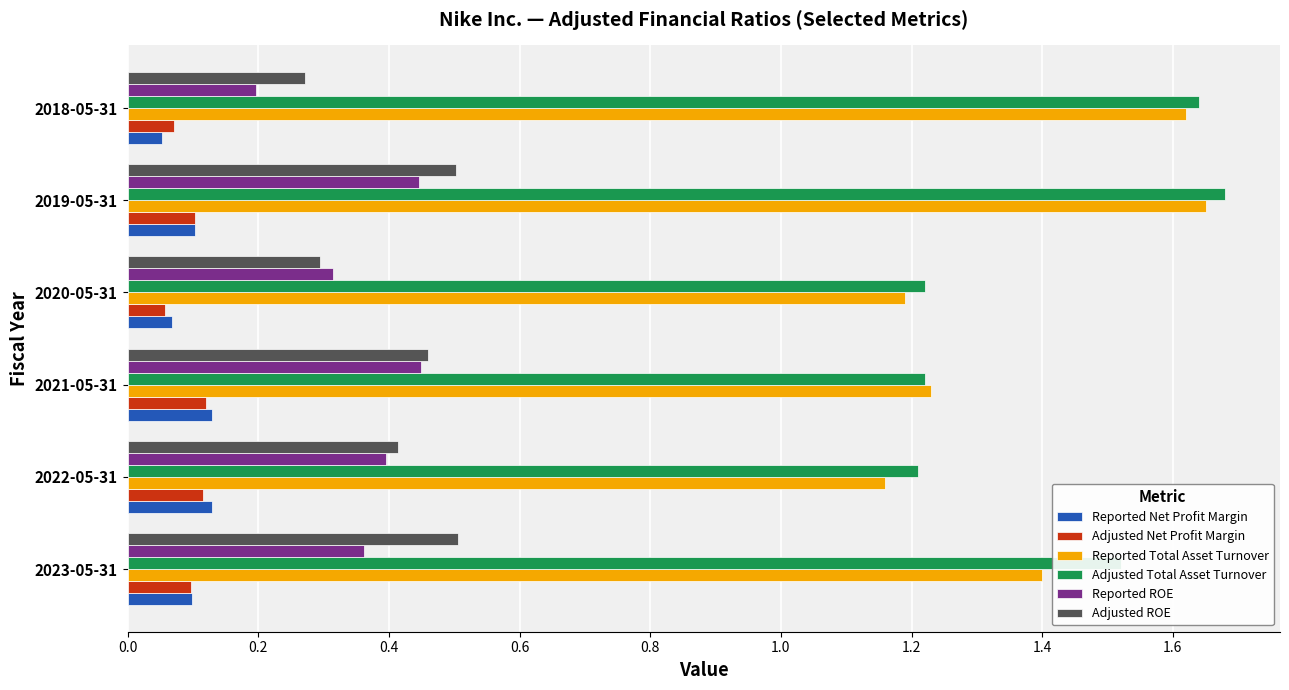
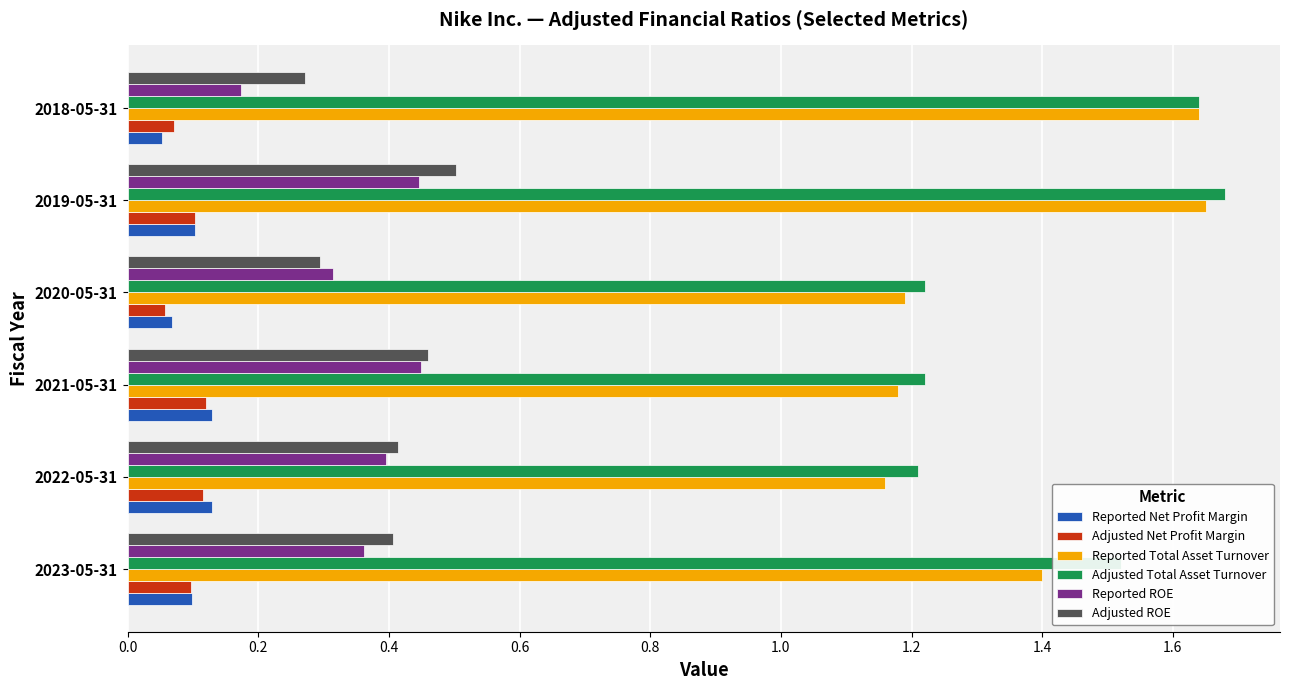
  {
    "Reported Net Profit Margin": {
      "2018-05-31": 0.05,
      "2019-05-31": 0.10,
      "2020-05-31": 0.07,
      "2021-05-31": 0.13,
      "2022-05-31": 0.13,
      "2023-05-31": 0.10
    },
    "Adjusted Net Profit Margin": {
      "2018-05-31": 0.07,
      "2019-05-31": 0.10,
      "2020-05-31": 0.06,
      "2021-05-31": 0.12,
      "2022-05-31": 0.12,
      "2023-05-31": 0.10
    },
    "Reported Total Asset Turnover": {
-     "2018-05-31": 1.62,
+     "2018-05-31": 1.64,
      "2019-05-31": 1.65,
      "2020-05-31": 1.19,
-     "2021-05-31": 1.23,
+     "2021-05-31": 1.18,
      "2022-05-31": 1.16,
      "2023-05-31": 1.40
    },
    "Adjusted Total Asset Turnover": {
      "2018-05-31": 1.64,
      "2019-05-31": 1.68,
      "2020-05-31": 1.22,
      "2021-05-31": 1.22,
      "2022-05-31": 1.21
    },
    "Reported ROE": {
-     "2018-05-31": 0.20,
+     "2018-05-31": 0.17,
      "2019-05-31": 0.45,
      "2020-05-31": 0.32,
      "2021-05-31": 0.45,
      "2022-05-31": 0.40,
      "2023-05-31": 0.36
    },
    "Adjusted ROE": {
      "2018-05-31": 0.27,
      "2019-05-31": 0.50,
      "2020-05-31": 0.29,
      "2021-05-31": 0.46,
      "2022-05-31": 0.41,
-     "2023-05-31": 0.51
+     "2023-05-31": 0.41
    }
  }
